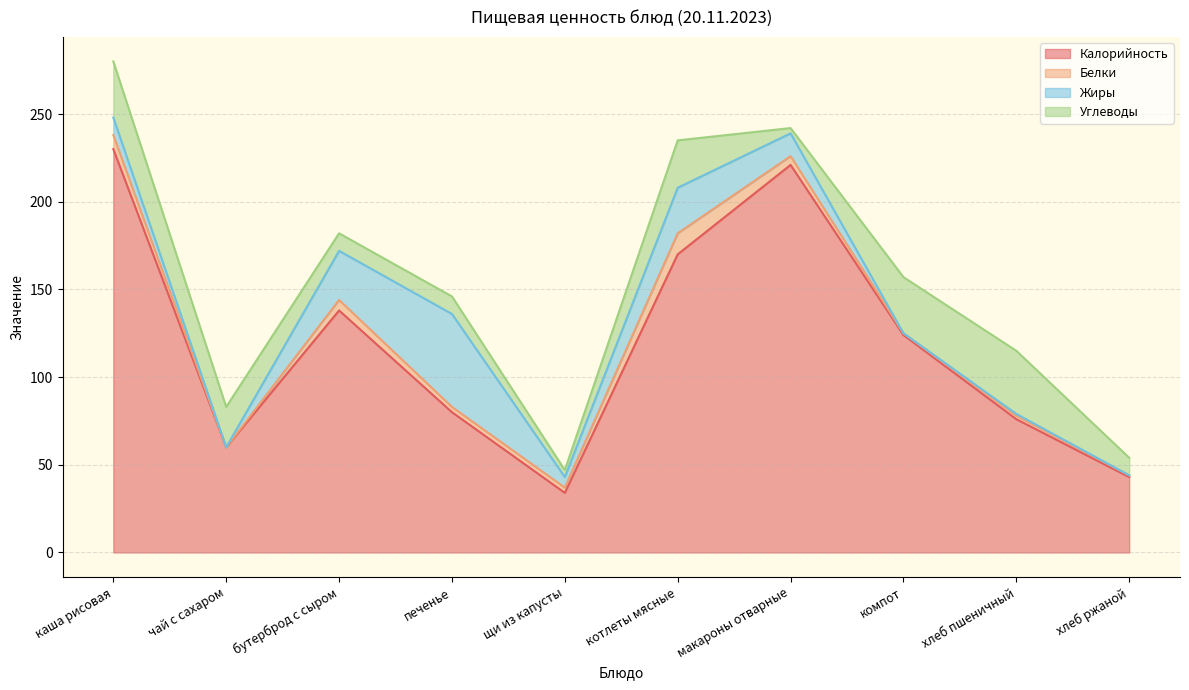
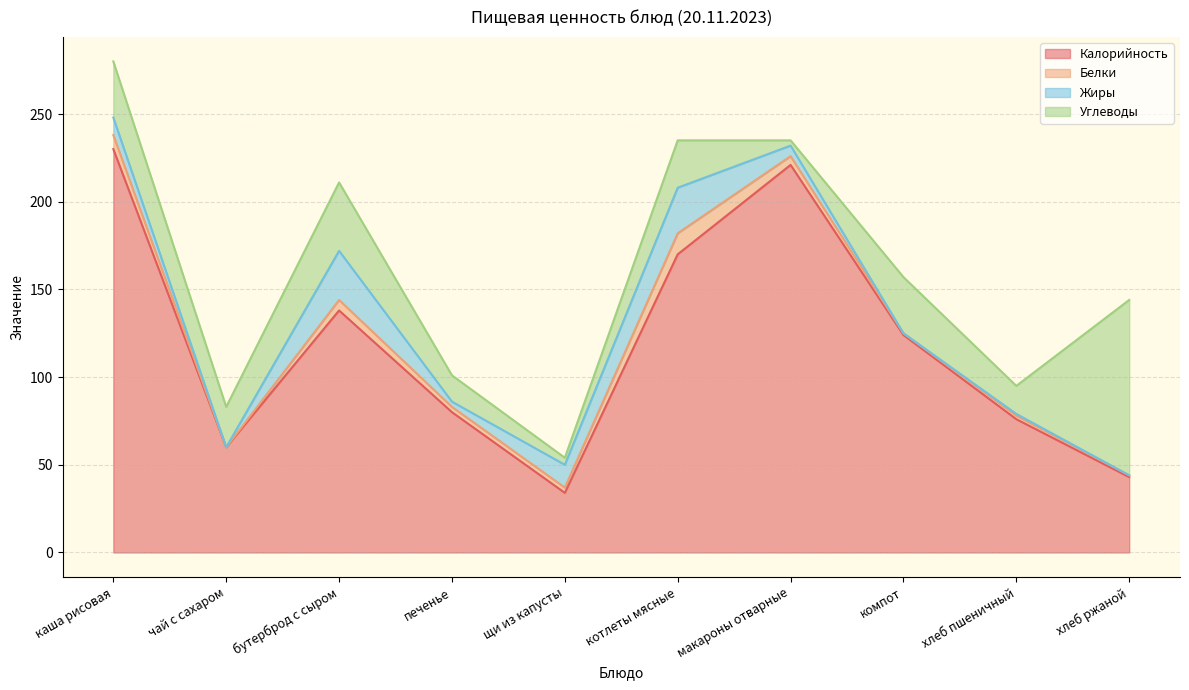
  {
    "Жиры": {
      "каша рисовая": 10,
      "бутерброд с сыром": 28,
-     "печенье": 53,
-     "щи из капусты": 6,
+     "печенье": 3,
+     "щи из капусты": 13,
      "котлеты мясные": 26,
-     "макароны отварные": 13
+     "макароны отварные": 6
    },
    "Углеводы": {
      "каша рисовая": 32,
      "чай с сахаром": 23,
-     "бутерброд с сыром": 10,
-     "печенье": 10,
+     "бутерброд с сыром": 39,
+     "печенье": 15,
      "щи из капусты": 4,
      "котлеты мясные": 27,
      "макароны отварные": 3,
      "компот": 32,
-     "хлеб пшеничный": 36,
-     "хлеб ржаной": 10
+     "хлеб пшеничный": 16,
+     "хлеб ржаной": 100
    }
  }
